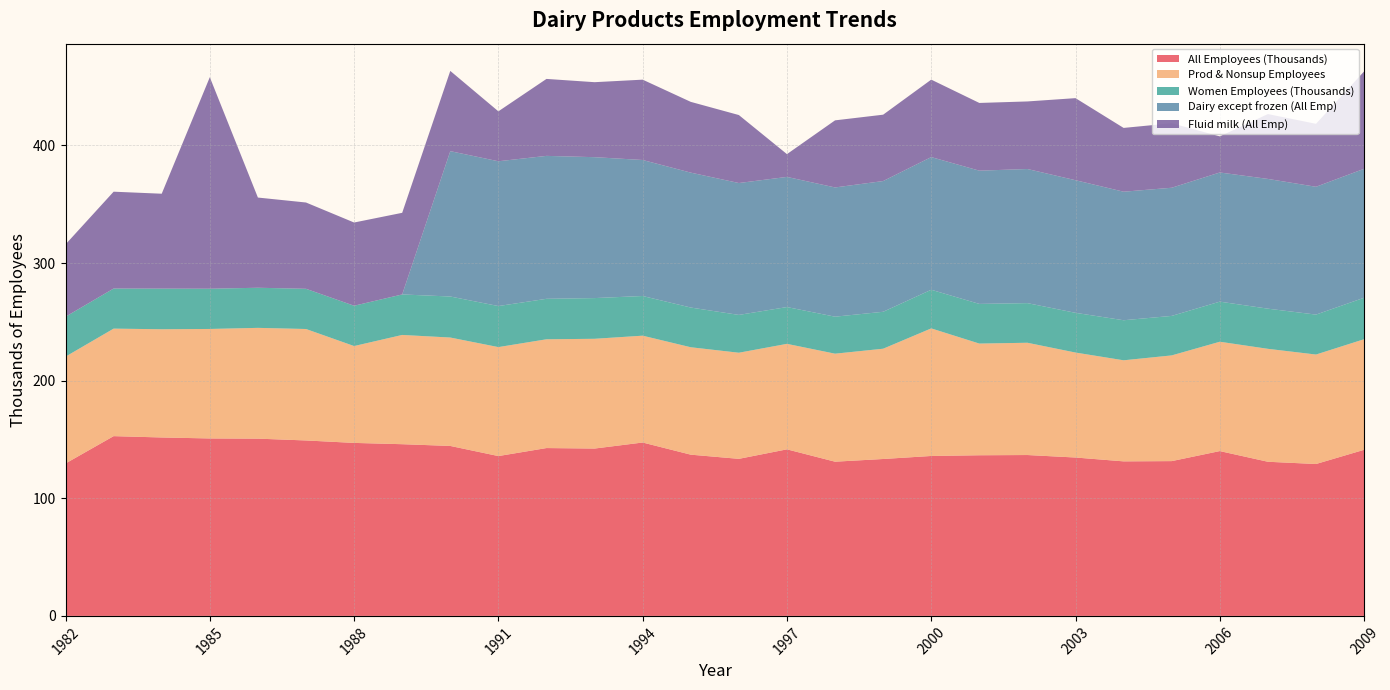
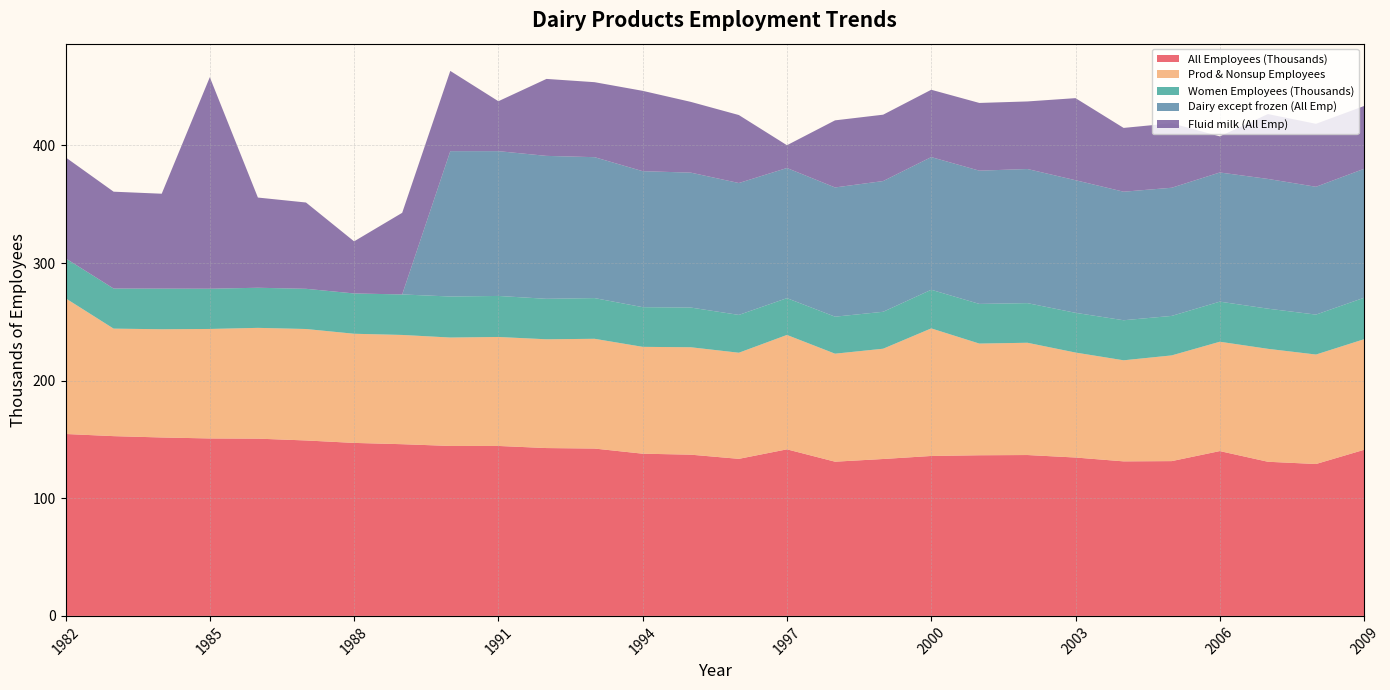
  {
    "All Employees (Thousands)": {
-     "1982": 130,
+     "1982": 155,
      "1985": 151,
      "1988": 147,
-     "1991": 136,
-     "1994": 147,
+     "1991": 144,
+     "1994": 138,
      "1997": 142,
      "2000": 136,
      "2003": 135,
      "2006": 140,
      "2009": 141
    },
    "Prod & Nonsup Employees": {
-     "1982": 91,
+     "1982": 115,
      "1985": 93,
-     "1988": 82,
+     "1988": 93,
      "1991": 93,
      "1994": 91,
-     "1997": 90,
+     "1997": 97,
      "2000": 108,
      "2003": 89,
      "2006": 93,
      "2009": 94
    },
    "Fluid milk (All Emp)": {
-     "1982": 61,
+     "1982": 86,
      "1985": 180,
-     "1988": 71,
+     "1988": 44,
      "1991": 42,
      "1994": 68,
      "1997": 19,
-     "2000": 66,
+     "2000": 57,
      "2003": 70,
      "2006": 31,
-     "2009": 83
+     "2009": 53
    }
  }
